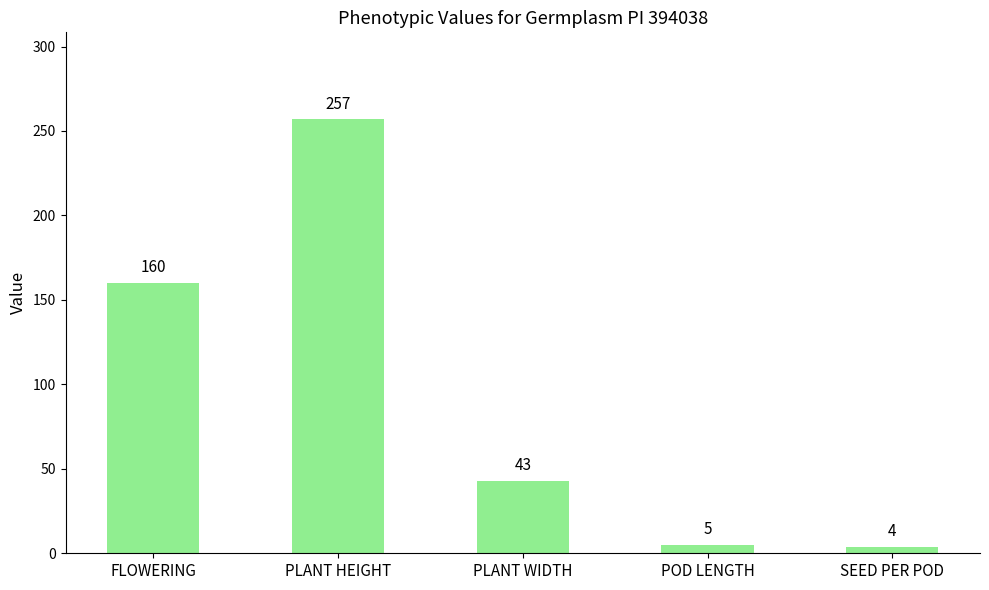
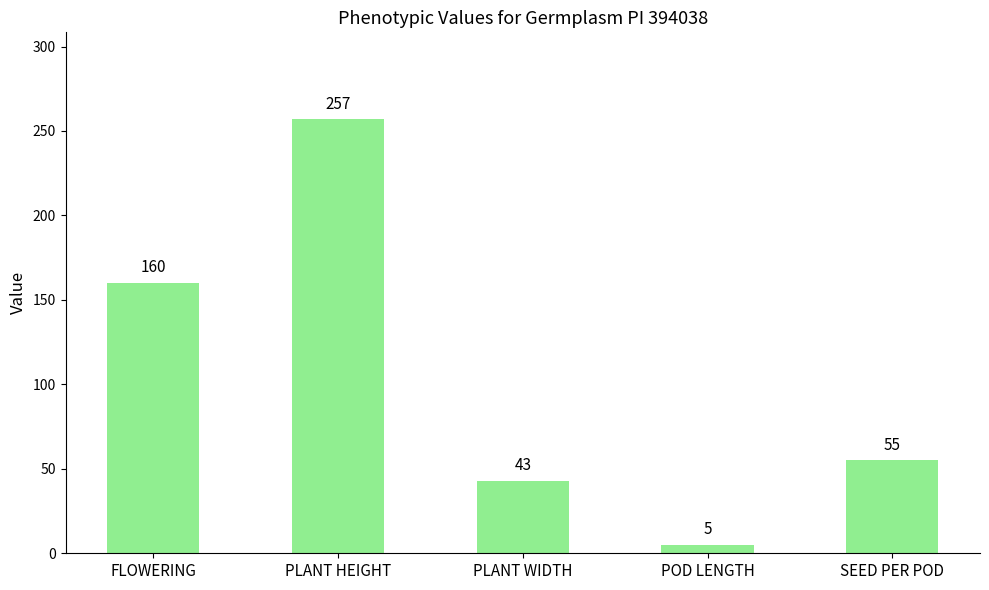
  {
    "FLOWERING": 160,
    "PLANT HEIGHT": 257,
    "PLANT WIDTH": 43,
    "POD LENGTH": 5,
-   "SEED PER POD": 4
+   "SEED PER POD": 55
  }
